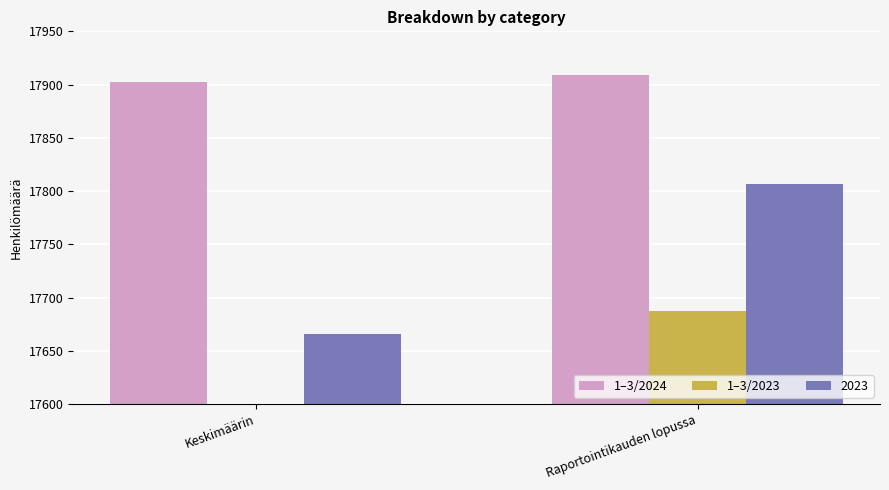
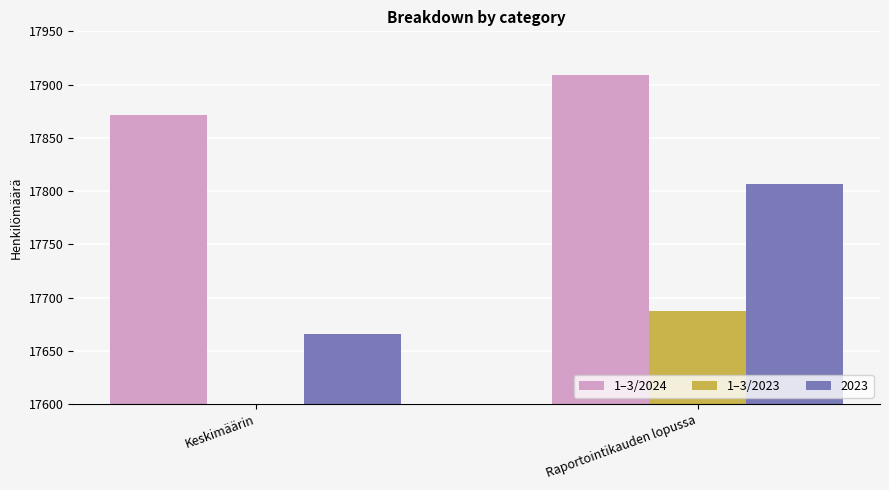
  {
    "1–3/2024": {
-     "Keskimäärin": 17902,
+     "Keskimäärin": 17871,
      "Raportointikauden lopussa": 17909
    },
    "1–3/2023": {
      "Raportointikauden lopussa": 17687
    },
    "2023": {
      "Keskimäärin": 17666,
      "Raportointikauden lopussa": 17807
    }
  }
